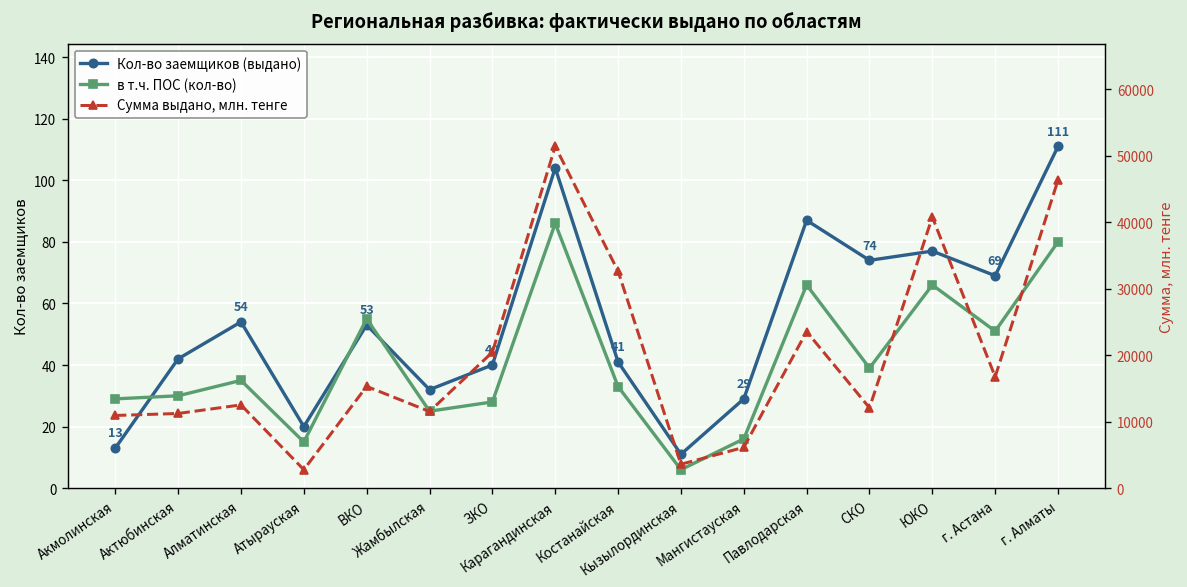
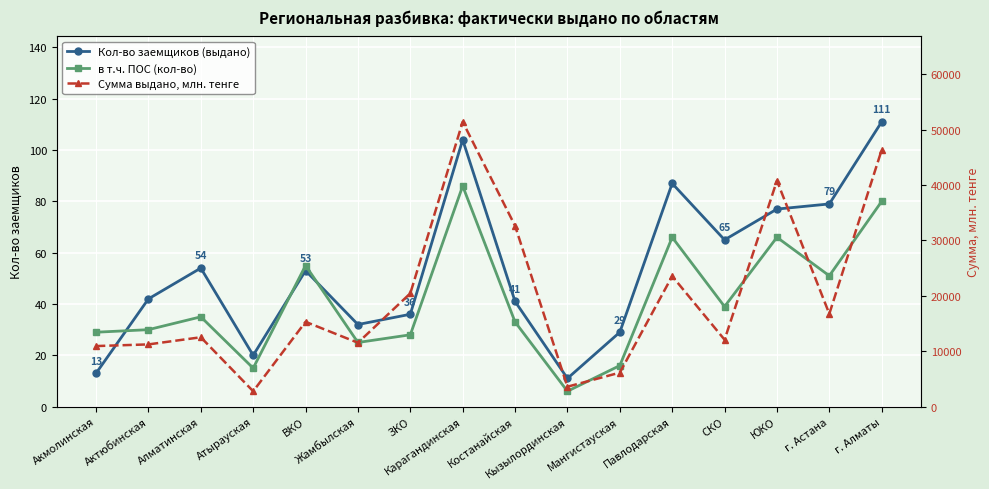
  {
    "Кол-во заемщиков (выдано)": {
      "Акмолинская": 13,
      "Алматинская": 54,
      "ВКО": 53,
-     "ЗКО": 40,
+     "ЗКО": 36,
      "Костанайская": 41,
      "Мангистауская": 29,
-     "СКО": 74,
-     "г. Астана": 69,
+     "СКО": 65,
+     "г. Астана": 79,
      "г. Алматы": 111
    }
  }
